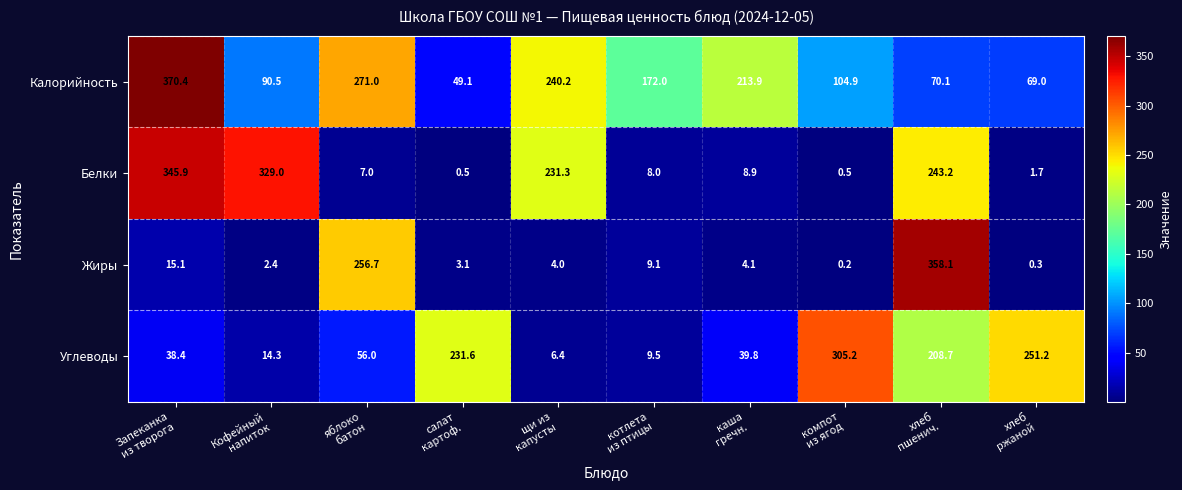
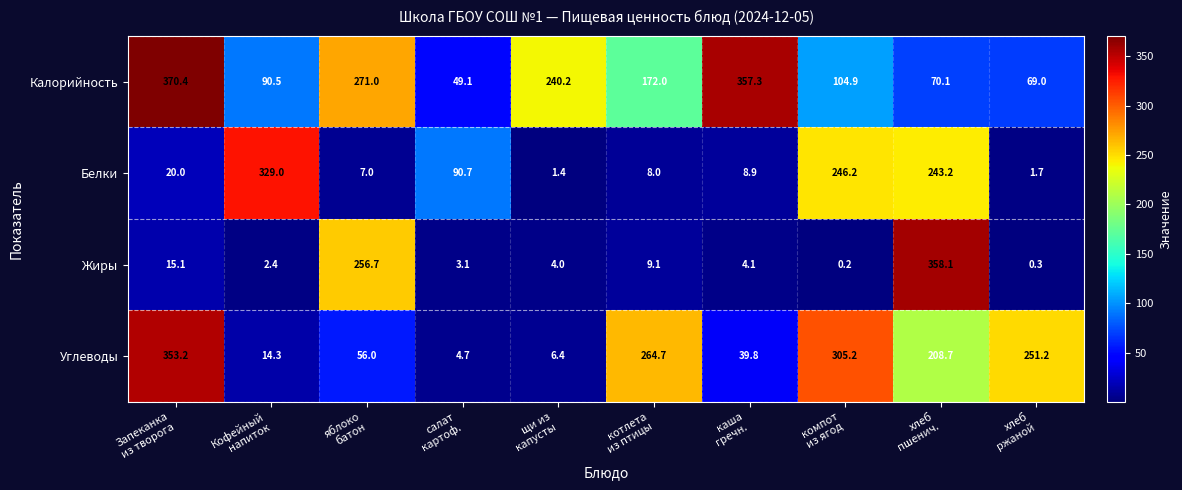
  {
    "Калорийность": {
      "Запеканка из творога": 370.4,
      "Кофейный напиток": 90.5,
      "яблоко батон": 271.0,
      "салат картоф.": 49.1,
      "щи из капусты": 240.2,
      "котлета из птицы": 172.0,
-     "каша гречн.": 213.9,
+     "каша гречн.": 357.3,
      "компот из ягод": 104.9,
      "хлеб пшенич.": 70.1,
      "хлеб ржаной": 69.0
    },
    "Белки": {
-     "Запеканка из творога": 345.9,
+     "Запеканка из творога": 20.0,
      "Кофейный напиток": 329.0,
      "яблоко батон": 7.0,
-     "салат картоф.": 0.5,
-     "щи из капусты": 231.3,
+     "салат картоф.": 90.7,
+     "щи из капусты": 1.4,
      "котлета из птицы": 8.0,
      "каша гречн.": 8.9,
-     "компот из ягод": 0.5,
+     "компот из ягод": 246.2,
      "хлеб пшенич.": 243.2,
      "хлеб ржаной": 1.7
    },
    "Жиры": {
      "Запеканка из творога": 15.1,
      "Кофейный напиток": 2.4,
      "яблоко батон": 256.7,
      "салат картоф.": 3.1,
      "щи из капусты": 4.0,
      "котлета из птицы": 9.1,
      "каша гречн.": 4.1,
      "компот из ягод": 0.2,
      "хлеб пшенич.": 358.1,
      "хлеб ржаной": 0.3
    },
    "Углеводы": {
-     "Запеканка из творога": 38.4,
+     "Запеканка из творога": 353.2,
      "Кофейный напиток": 14.3,
      "яблоко батон": 56.0,
-     "салат картоф.": 231.6,
+     "салат картоф.": 4.7,
      "щи из капусты": 6.4,
-     "котлета из птицы": 9.5,
+     "котлета из птицы": 264.7,
      "каша гречн.": 39.8,
      "компот из ягод": 305.2,
      "хлеб пшенич.": 208.7,
      "хлеб ржаной": 251.2
    }
  }
